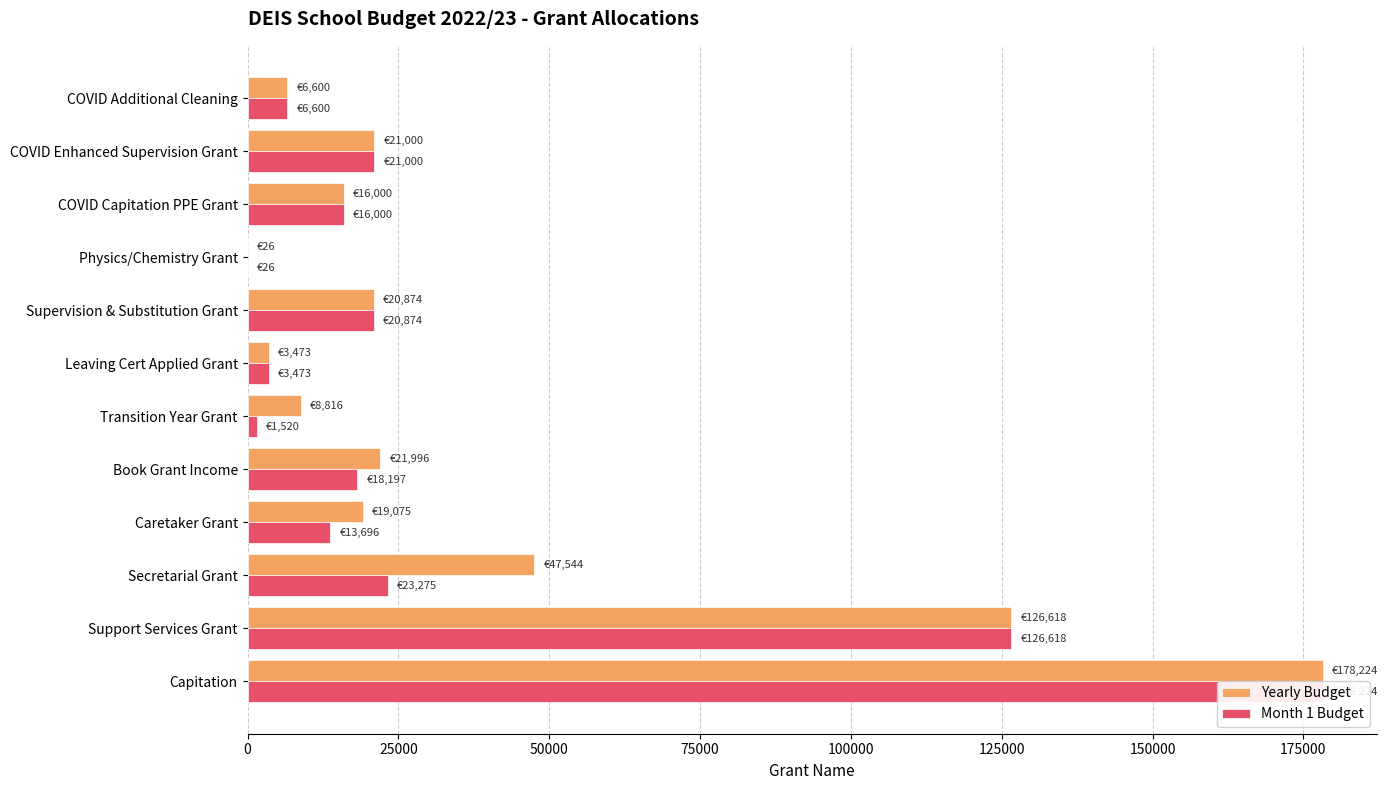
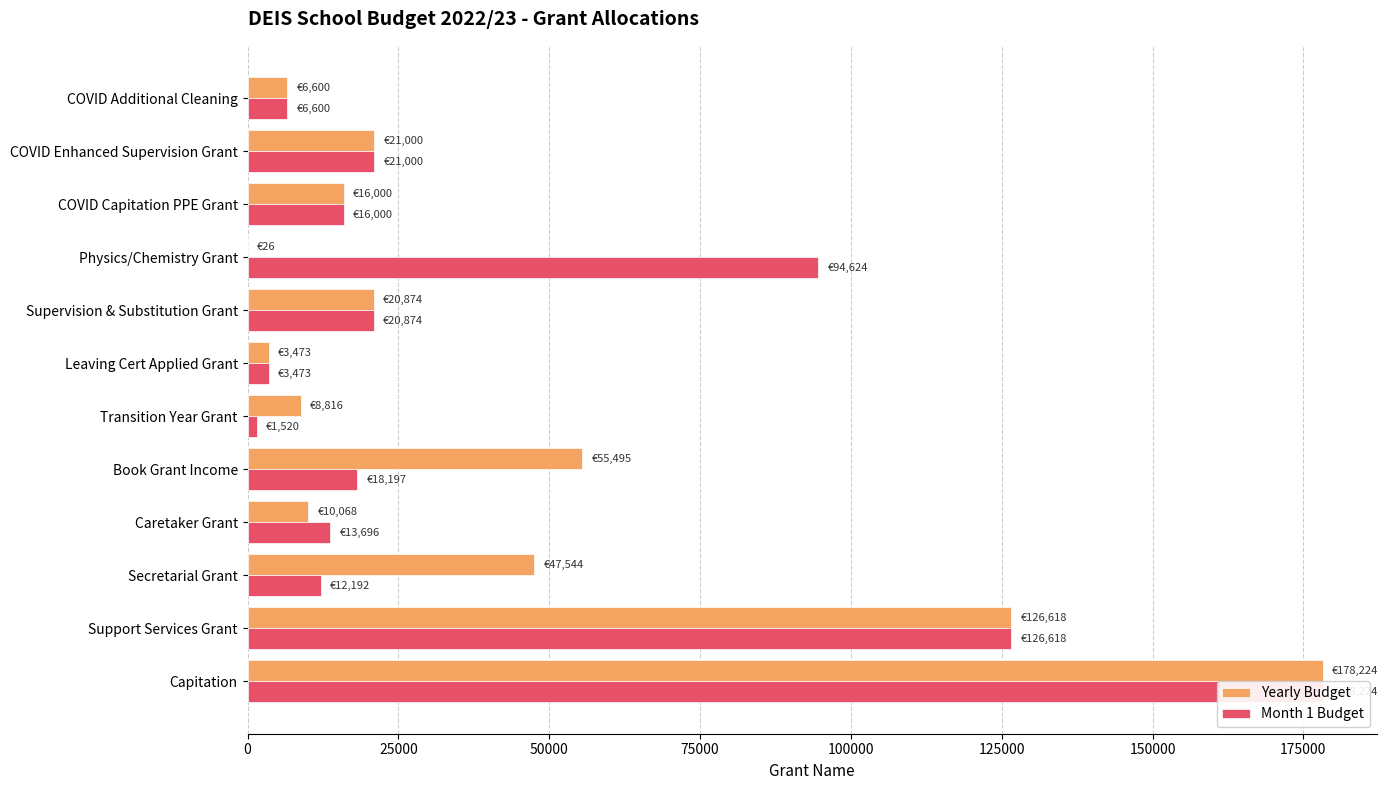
  {
    "Yearly Budget": {
      "COVID Additional Cleaning": "€6,600",
      "COVID Enhanced Supervision Grant": "€21,000",
      "COVID Capitation PPE Grant": "€16,000",
      "Physics/Chemistry Grant": "€26",
      "Supervision & Substitution Grant": "€20,874",
      "Leaving Cert Applied Grant": "€3,473",
      "Transition Year Grant": "€8,816",
-     "Book Grant Income": "€21,996",
-     "Caretaker Grant": "€19,075",
+     "Book Grant Income": "€55,495",
+     "Caretaker Grant": "€10,068",
      "Secretarial Grant": "€47,544",
      "Support Services Grant": "€126,618",
      "Capitation": "€178,224"
    },
    "Month 1 Budget": {
      "COVID Additional Cleaning": "€6,600",
      "COVID Enhanced Supervision Grant": "€21,000",
      "COVID Capitation PPE Grant": "€16,000",
-     "Physics/Chemistry Grant": "€26",
+     "Physics/Chemistry Grant": "€94,624",
      "Supervision & Substitution Grant": "€20,874",
      "Leaving Cert Applied Grant": "€3,473",
      "Transition Year Grant": "€1,520",
      "Book Grant Income": "€18,197",
      "Caretaker Grant": "€13,696",
-     "Secretarial Grant": "€23,275",
+     "Secretarial Grant": "€12,192",
      "Support Services Grant": "€126,618"
    }
  }
